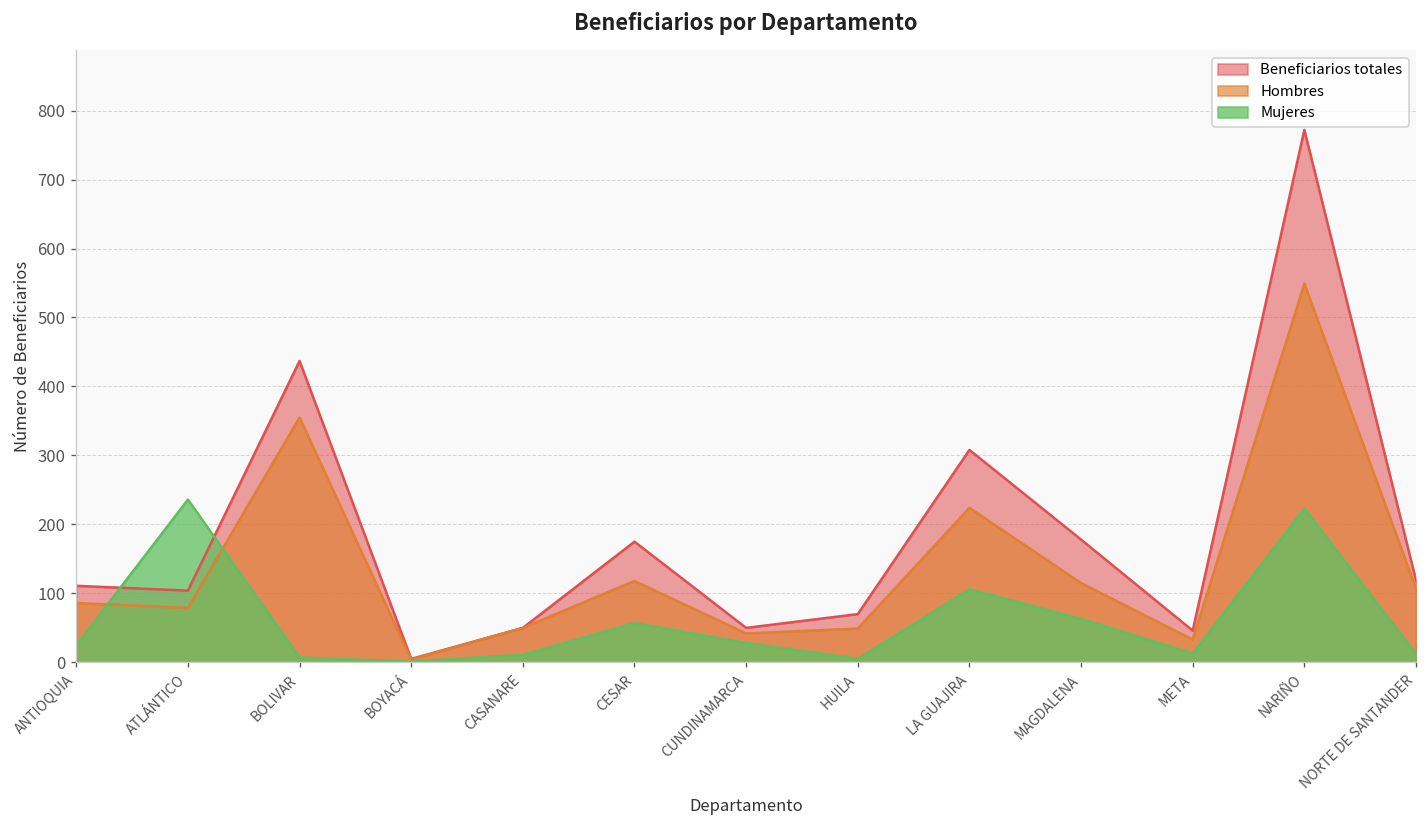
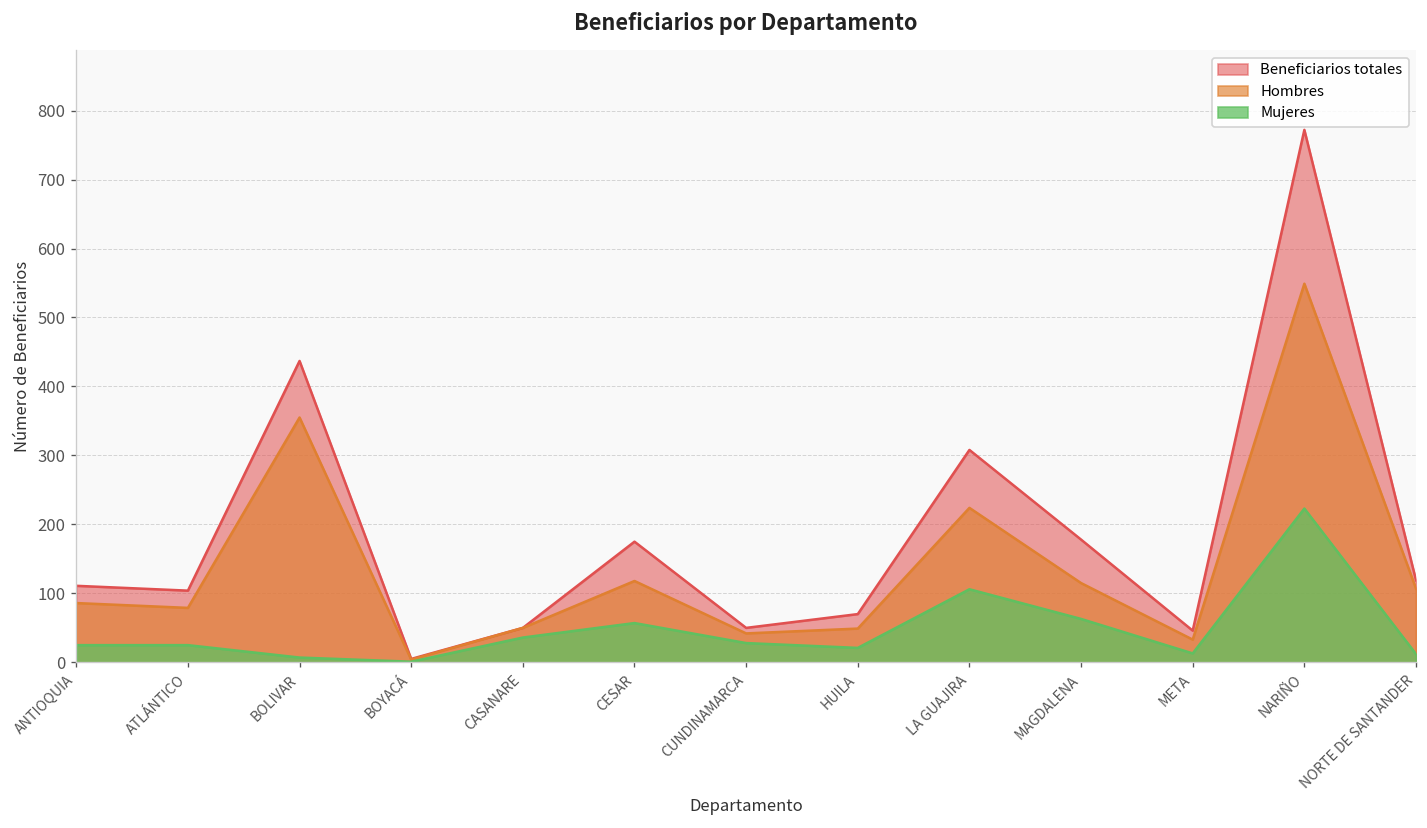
  {
    "Mujeres": {
      "ANTIOQUIA": 30,
-     "ATLÁNTICO": 240,
+     "ATLÁNTICO": 30,
      "BOLIVAR": 10,
-     "CASANARE": 10,
+     "CASANARE": 40,
      "CESAR": 60,
      "CUNDINAMARCA": 30,
-     "HUILA": 10,
+     "HUILA": 20,
      "LA GUAJIRA": 110,
      "MAGDALENA": 60,
      "META": 10,
      "NARIÑO": 220,
      "NORTE DE SANTANDER": 10
    }
  }
